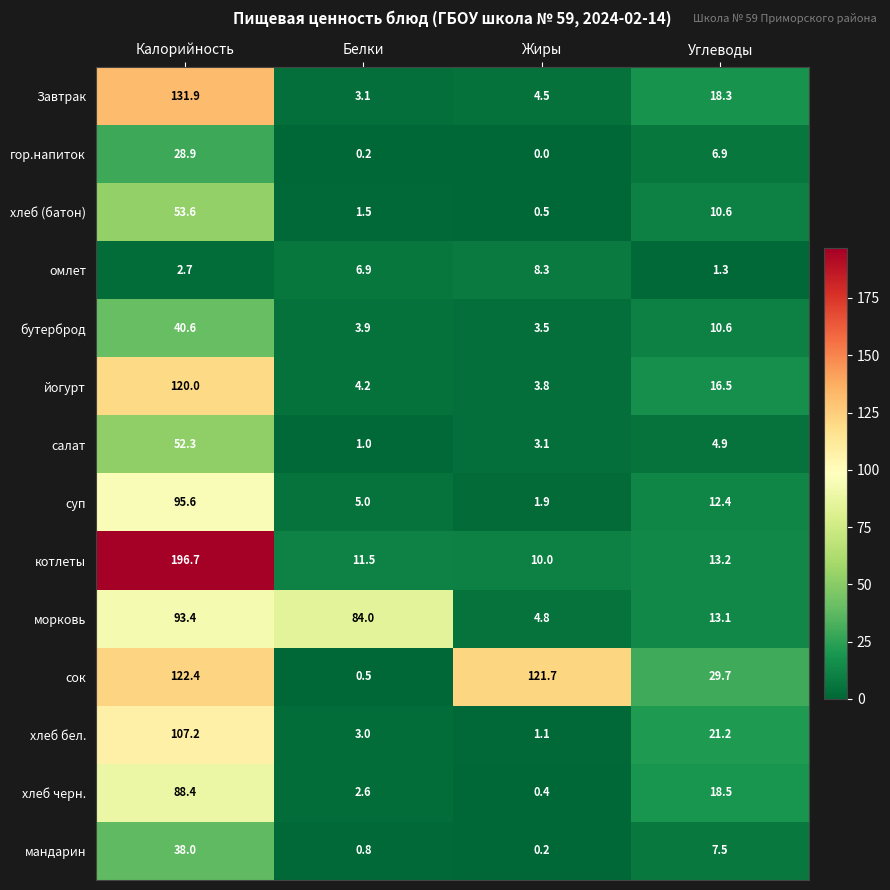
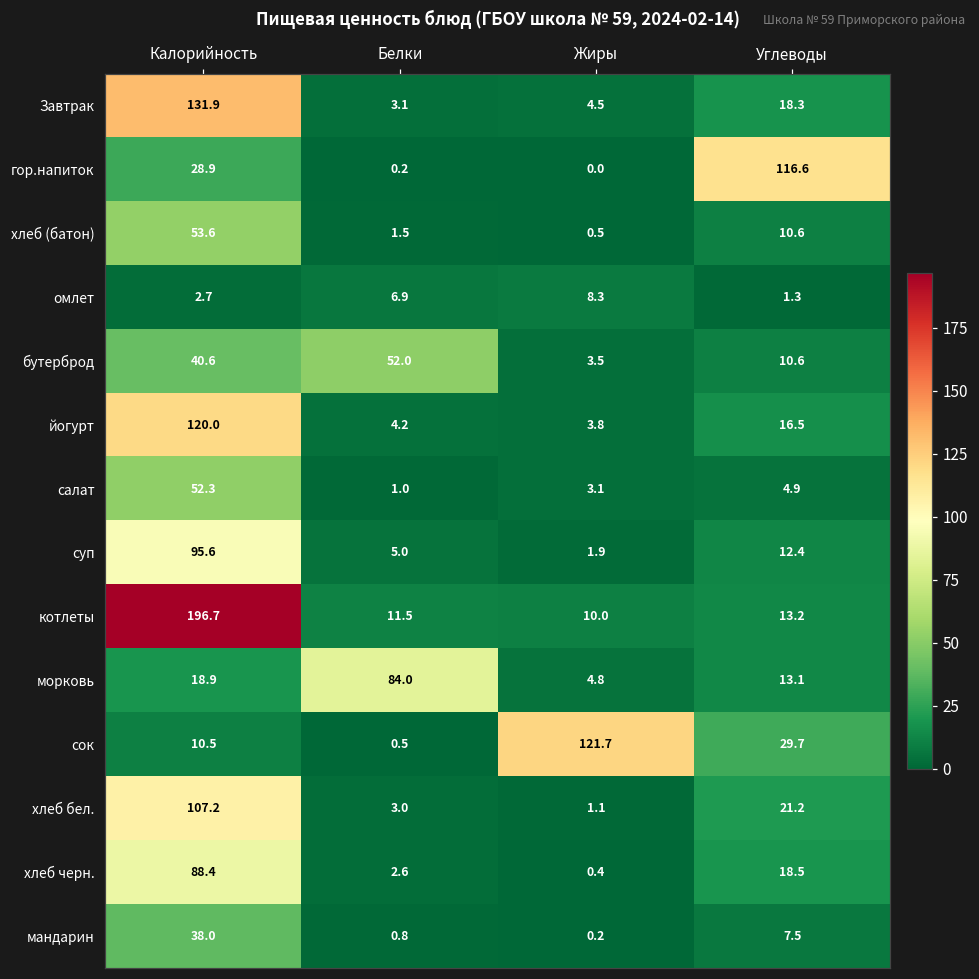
  {
    "Завтрак": {
      "Калорийность": 131.9,
      "Белки": 3.1,
      "Жиры": 4.5,
      "Углеводы": 18.3
    },
    "гор.напиток": {
      "Калорийность": 28.9,
      "Белки": 0.2,
      "Жиры": 0.0,
-     "Углеводы": 6.9
+     "Углеводы": 116.6
    },
    "хлеб (батон)": {
      "Калорийность": 53.6,
      "Белки": 1.5,
      "Жиры": 0.5,
      "Углеводы": 10.6
    },
    "омлет": {
      "Калорийность": 2.7,
      "Белки": 6.9,
      "Жиры": 8.3,
      "Углеводы": 1.3
    },
    "бутерброд": {
      "Калорийность": 40.6,
-     "Белки": 3.9,
+     "Белки": 52.0,
      "Жиры": 3.5,
      "Углеводы": 10.6
    },
    "йогурт": {
      "Калорийность": 120.0,
      "Белки": 4.2,
      "Жиры": 3.8,
      "Углеводы": 16.5
    },
    "салат": {
      "Калорийность": 52.3,
      "Белки": 1.0,
      "Жиры": 3.1,
      "Углеводы": 4.9
    },
    "суп": {
      "Калорийность": 95.6,
      "Белки": 5.0,
      "Жиры": 1.9,
      "Углеводы": 12.4
    },
    "котлеты": {
      "Калорийность": 196.7,
      "Белки": 11.5,
      "Жиры": 10.0,
      "Углеводы": 13.2
    },
    "морковь": {
-     "Калорийность": 93.4,
+     "Калорийность": 18.9,
      "Белки": 84.0,
      "Жиры": 4.8,
      "Углеводы": 13.1
    },
    "сок": {
-     "Калорийность": 122.4,
+     "Калорийность": 10.5,
      "Белки": 0.5,
      "Жиры": 121.7,
      "Углеводы": 29.7
    },
    "хлеб бел.": {
      "Калорийность": 107.2,
      "Белки": 3.0,
      "Жиры": 1.1,
      "Углеводы": 21.2
    },
    "хлеб черн.": {
      "Калорийность": 88.4,
      "Белки": 2.6,
      "Жиры": 0.4,
      "Углеводы": 18.5
    },
    "мандарин": {
      "Калорийность": 38.0,
      "Белки": 0.8,
      "Жиры": 0.2,
      "Углеводы": 7.5
    }
  }
